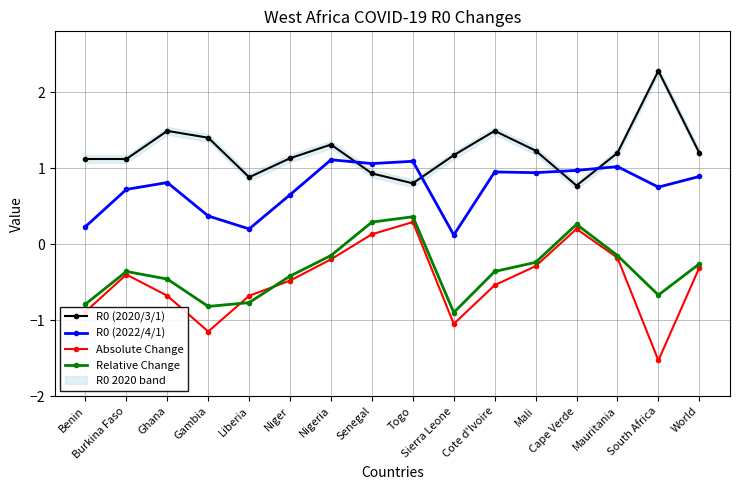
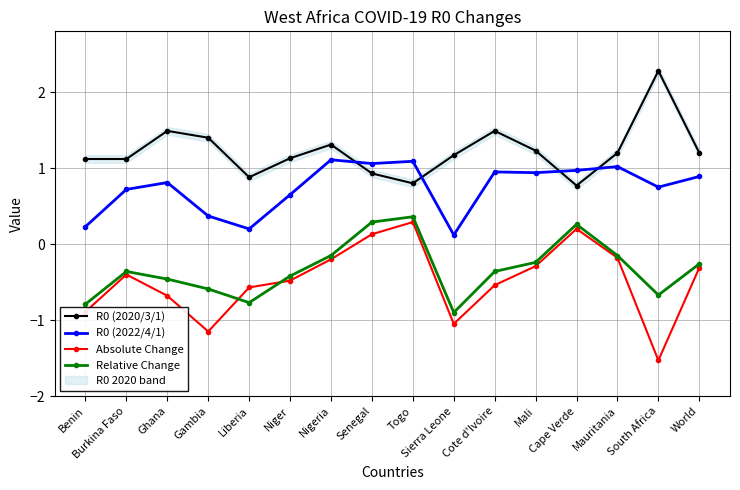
  {
    "R0 (2020/3/1)": {
      "Benin": 1.1,
      "Burkina Faso": 1.1,
      "Ghana": 1.5,
      "Gambia": 1.4,
      "Liberia": 0.9,
      "Niger": 1.1,
      "Nigeria": 1.3,
      "Senegal": 0.9,
      "Togo": 0.8,
      "Sierra Leone": 1.2,
      "Cote d'Ivoire": 1.5,
      "Mali": 1.2,
      "Cape Verde": 0.8,
      "Mauritania": 1.2,
      "South Africa": 2.3,
      "World": 1.2
    },
    "R0 (2022/4/1)": {
      "Benin": 0.2,
      "Burkina Faso": 0.7,
      "Ghana": 0.8,
      "Gambia": 0.4,
      "Liberia": 0.2,
      "Niger": 0.7,
      "Nigeria": 1.1,
      "Senegal": 1.1,
      "Togo": 1.1,
      "Sierra Leone": 0.1,
      "Cote d'Ivoire": 1.0,
      "Mali": 0.9,
      "Cape Verde": 1.0,
      "Mauritania": 1.0,
      "South Africa": 0.8,
      "World": 0.9
    },
    "Absolute Change": {
      "Burkina Faso": -0.4,
      "Ghana": -0.7,
      "Gambia": -1.2,
-     "Liberia": -0.7,
+     "Liberia": -0.6,
      "Niger": -0.5,
      "Nigeria": -0.2,
      "Senegal": 0.1,
      "Togo": 0.3,
      "Sierra Leone": -1.1,
      "Cote d'Ivoire": -0.5,
      "Mali": -0.3,
      "Cape Verde": 0.2,
      "South Africa": -1.5,
      "World": -0.3
    },
    "Relative Change": {
      "Benin": -0.8,
      "Burkina Faso": -0.4,
      "Ghana": -0.5,
-     "Gambia": -0.8,
+     "Gambia": -0.6,
      "Liberia": -0.8,
      "Niger": -0.4,
      "Nigeria": -0.2,
      "Senegal": 0.3,
      "Togo": 0.4,
      "Sierra Leone": -0.9,
      "Cote d'Ivoire": -0.4,
      "Mali": -0.2,
      "Cape Verde": 0.3,
      "South Africa": -0.7,
      "World": -0.3
    }
  }
